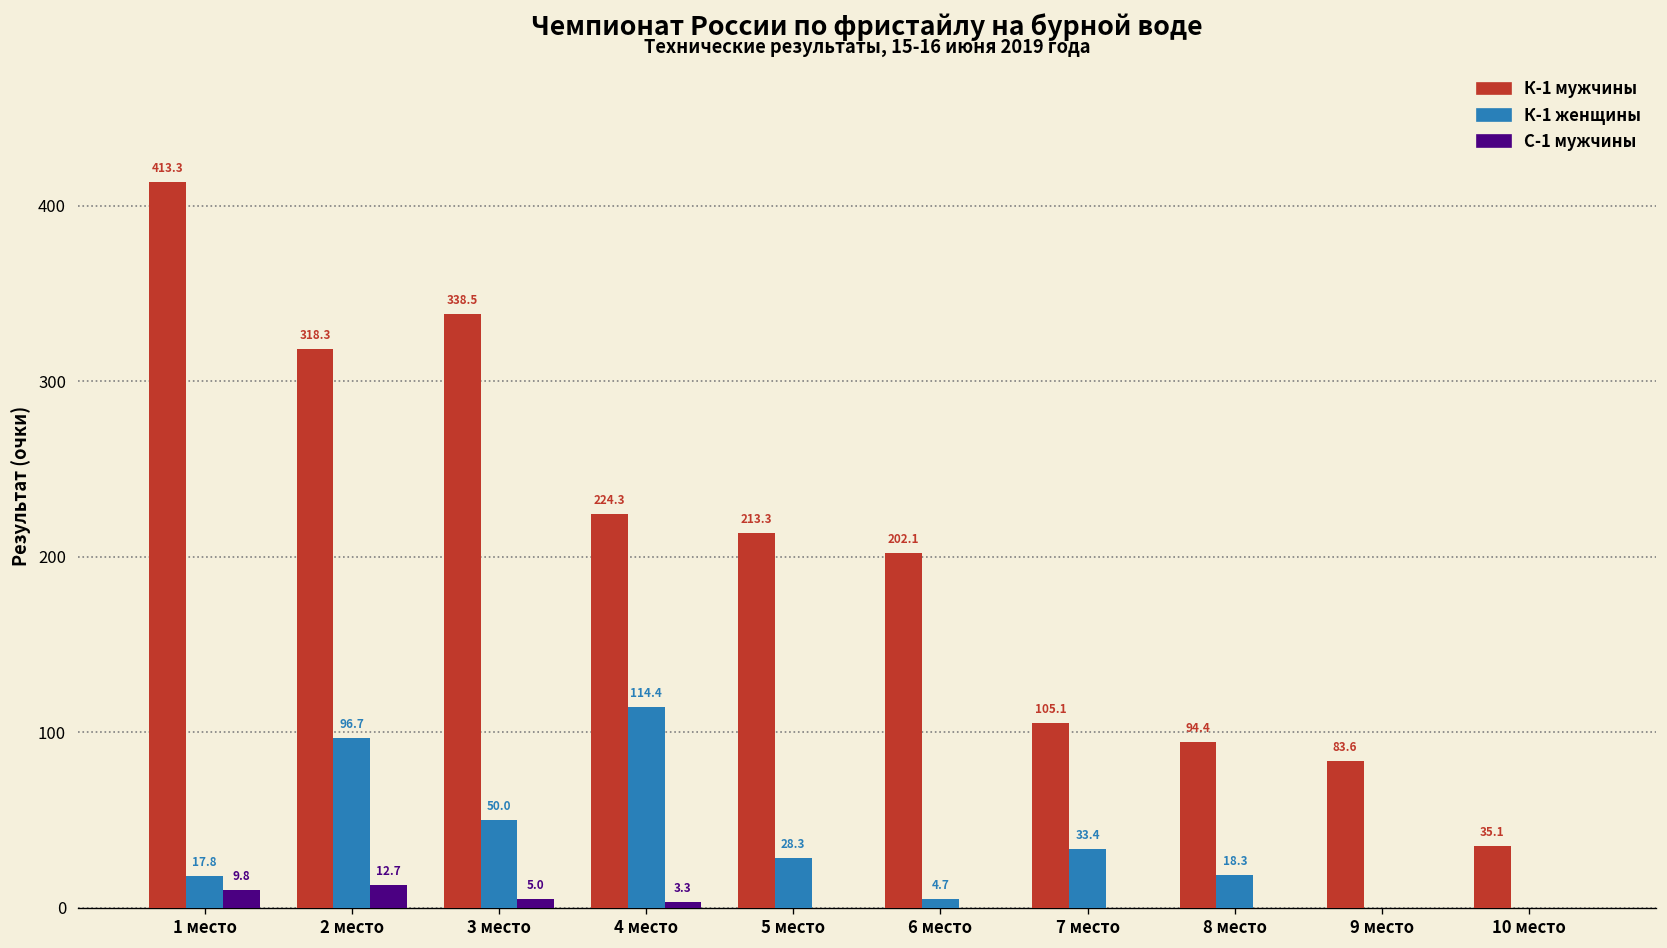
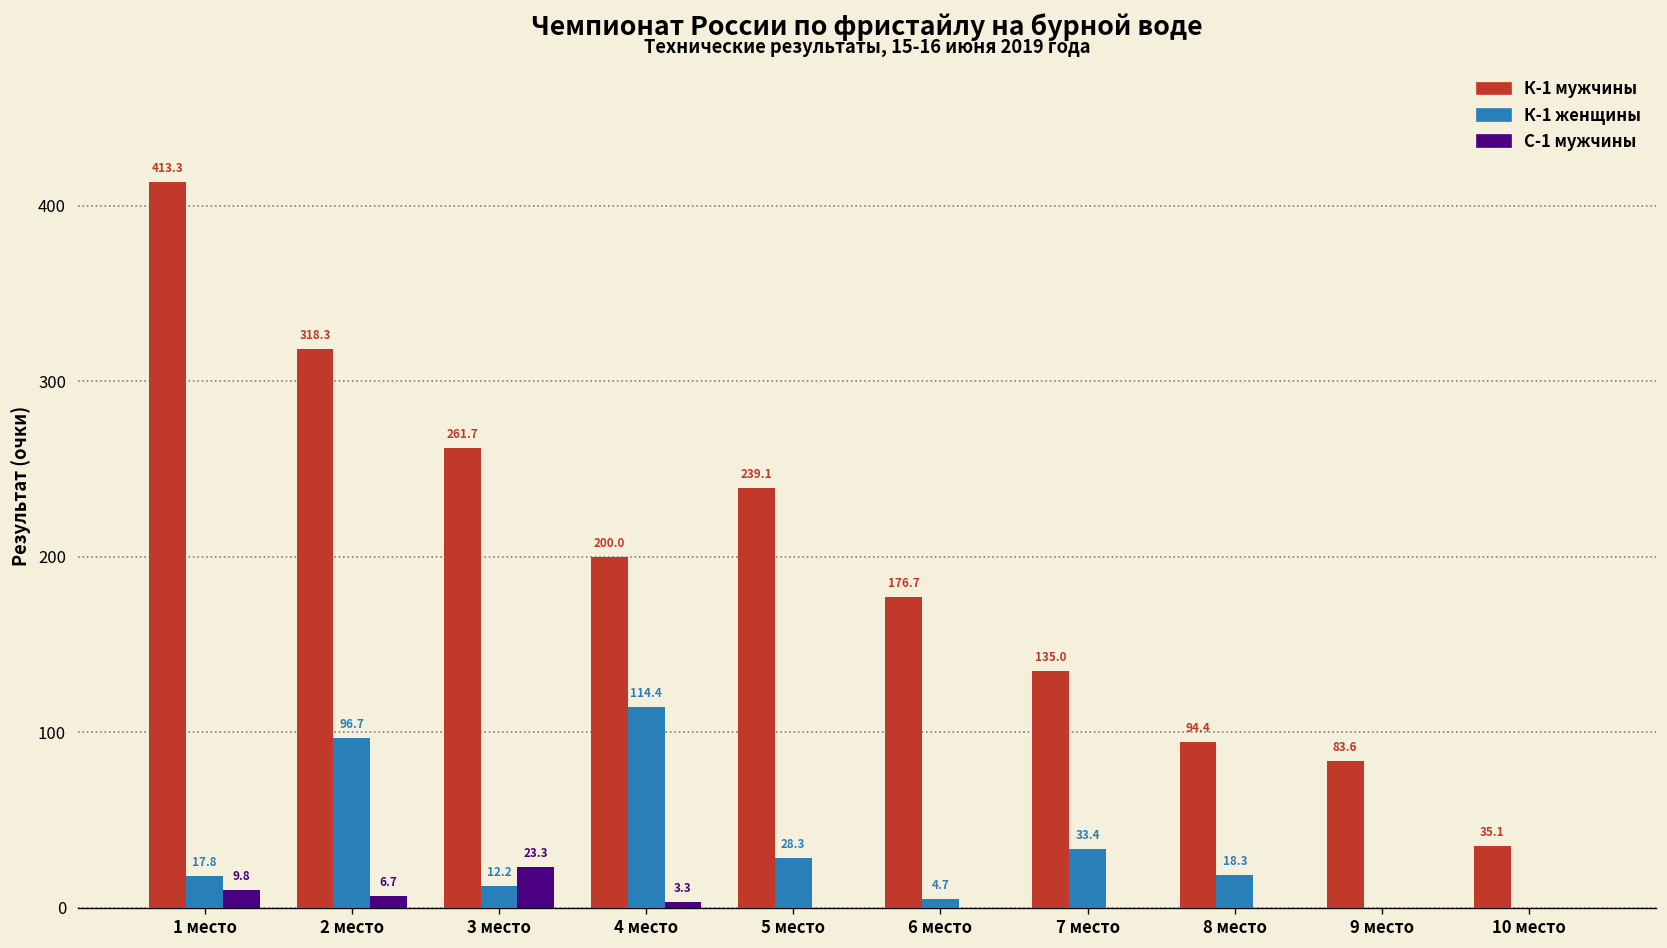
  {
    "К-1 мужчины": {
      "1 место": 413.3,
      "2 место": 318.3,
-     "3 место": 338.5,
-     "4 место": 224.3,
-     "5 место": 213.3,
-     "6 место": 202.1,
-     "7 место": 105.1,
+     "3 место": 261.7,
+     "4 место": 200.0,
+     "5 место": 239.1,
+     "6 место": 176.7,
+     "7 место": 135.0,
      "8 место": 94.4,
      "9 место": 83.6,
      "10 место": 35.1
    },
    "К-1 женщины": {
      "1 место": 17.8,
      "2 место": 96.7,
-     "3 место": 50.0,
+     "3 место": 12.2,
      "4 место": 114.4,
      "5 место": 28.3,
      "6 место": 4.7,
      "7 место": 33.4,
      "8 место": 18.3
    },
    "С-1 мужчины": {
      "1 место": 9.8,
-     "2 место": 12.7,
-     "3 место": 5.0,
+     "2 место": 6.7,
+     "3 место": 23.3,
      "4 место": 3.3
    }
  }
